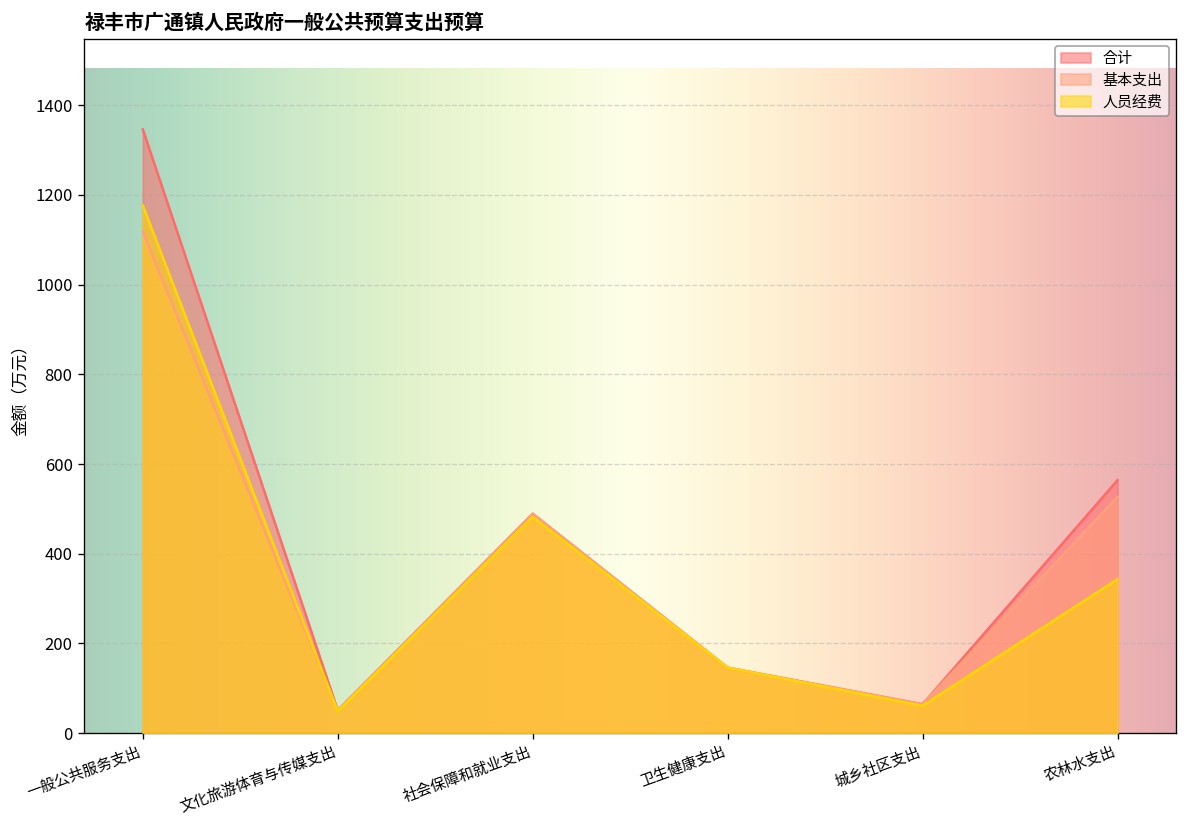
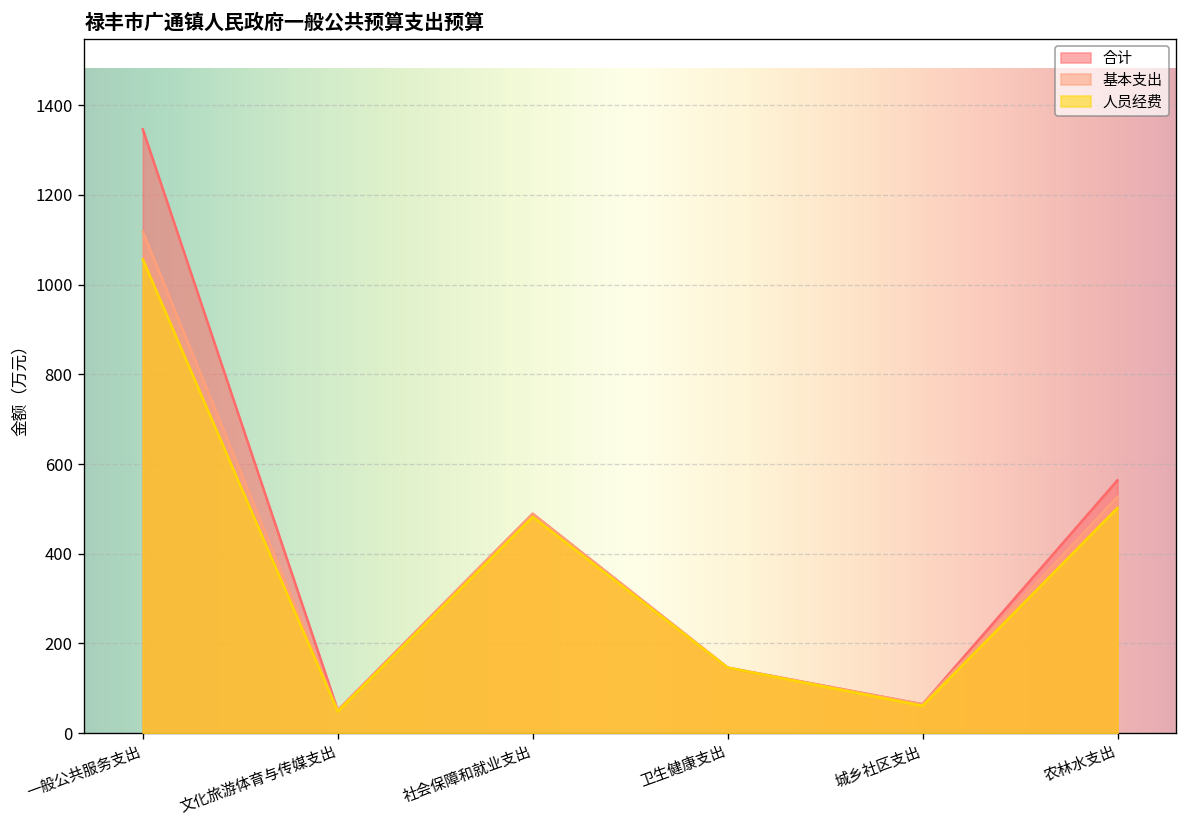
  {
    "人员经费": {
-     "一般公共服务支出": 1180,
-     "农林水支出": 340
+     "一般公共服务支出": 1060,
+     "农林水支出": 500
    }
  }
